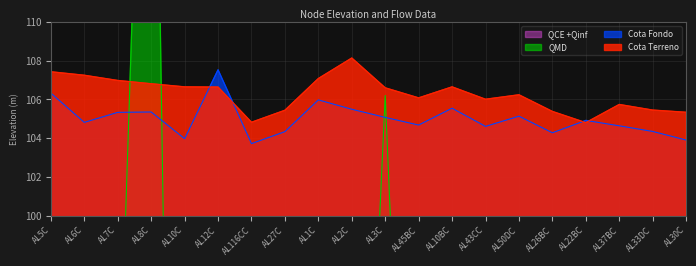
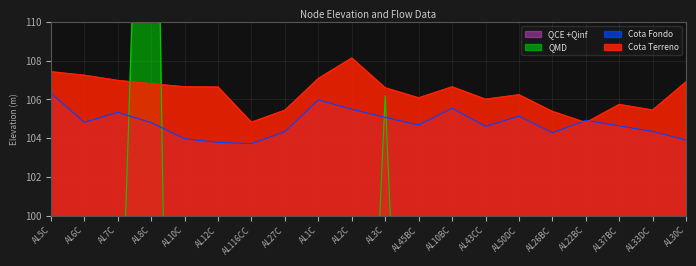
  {
    "QMD": {
      "AL3C": 106.2
    },
    "Cota Fondo": {
      "AL5C": 106.3,
      "AL6C": 104.8,
      "AL7C": 105.3,
-     "AL8C": 105.4,
+     "AL8C": 104.8,
      "AL10C": 104.0,
-     "AL12C": 107.5,
+     "AL12C": 103.8,
      "AL116CC": 103.7,
      "AL27C": 104.3,
      "AL1C": 106.0,
      "AL2C": 105.5,
      "AL3C": 105.1,
      "AL45BC": 104.7,
      "AL10BC": 105.5,
      "AL43CC": 104.6,
      "AL50DC": 105.1,
      "AL26BC": 104.3,
      "AL37BC": 104.6,
      "AL33DC": 104.3,
      "AL30C": 103.9
    },
    "Cota Terreno": {
      "AL5C": 107.4,
      "AL6C": 107.3,
      "AL7C": 107.0,
      "AL8C": 106.8,
      "AL10C": 106.7,
      "AL12C": 106.6,
      "AL116CC": 104.8,
      "AL27C": 105.4,
      "AL1C": 107.1,
      "AL2C": 108.1,
      "AL3C": 106.6,
      "AL45BC": 106.1,
      "AL10BC": 106.7,
      "AL43CC": 106.0,
      "AL50DC": 106.2,
      "AL26BC": 105.4,
      "AL37BC": 105.7,
      "AL33DC": 105.5,
-     "AL30C": 105.3
+     "AL30C": 106.9
    }
  }
